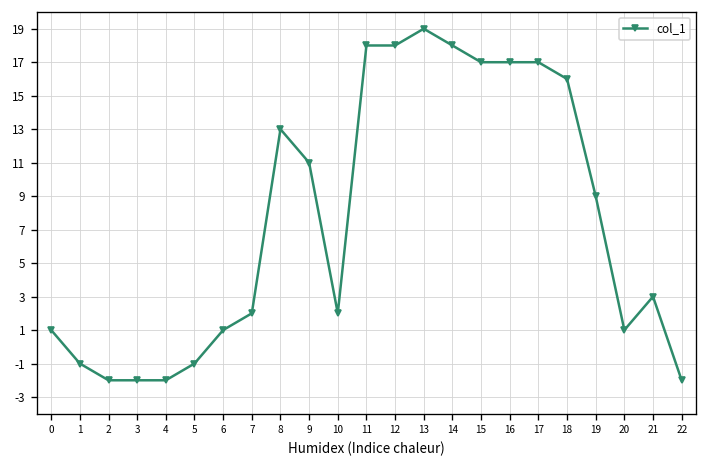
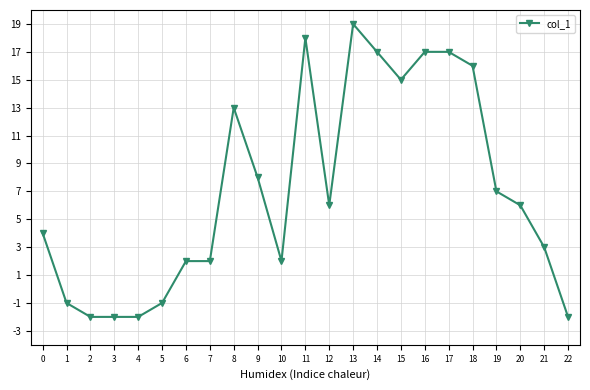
  {
-   "0": 1,
+   "0": 4,
    "1": -1,
    "2": -2,
    "3": -2,
    "4": -2,
    "5": -1,
-   "6": 1,
+   "6": 2,
    "7": 2,
    "8": 13,
-   "9": 11,
+   "9": 8,
    "10": 2,
    "11": 18,
-   "12": 18,
+   "12": 6,
    "13": 19,
-   "14": 18,
-   "15": 17,
+   "14": 17,
+   "15": 15,
    "16": 17,
    "17": 17,
    "18": 16,
-   "19": 9,
-   "20": 1,
+   "19": 7,
+   "20": 6,
    "21": 3,
    "22": -2
  }
